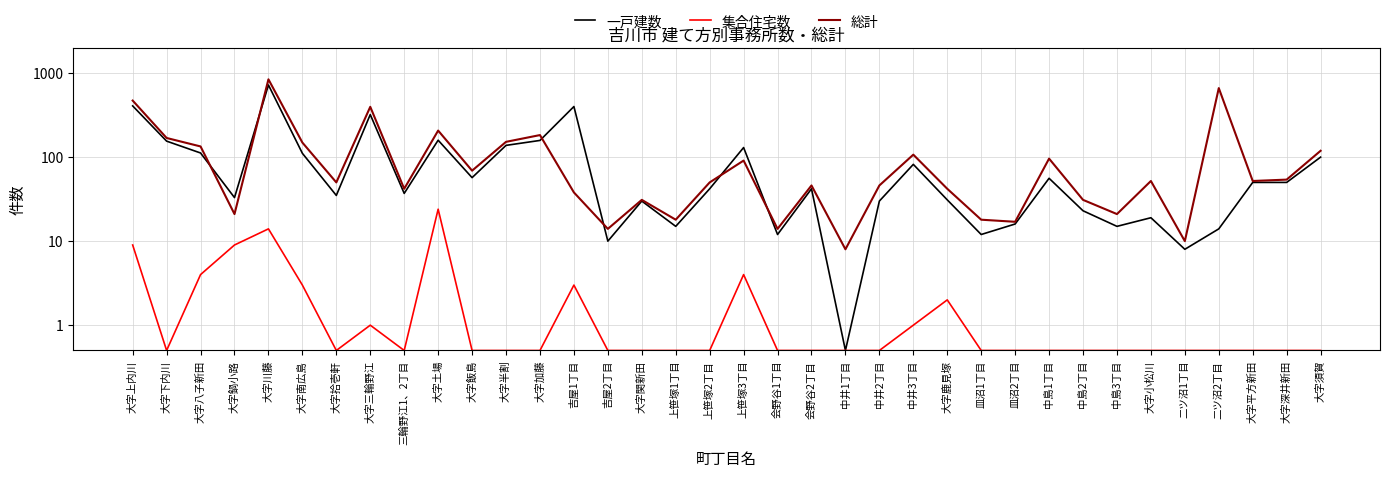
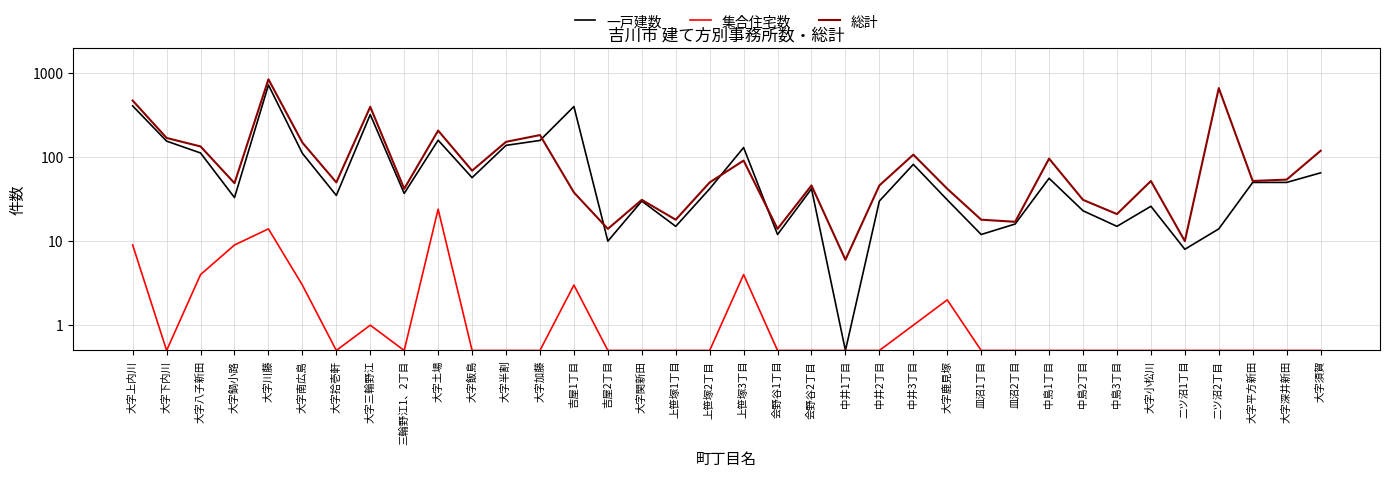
  {
    "一戸建数": {
      "大字上内川": 400,
      "大字下内川": 160,
      "大字八子新田": 110,
      "大字鍋小路": 33,
      "大字川藤": 700,
      "大字南広島": 110,
      "大字拾壱軒": 35,
      "大字三輪野江": 320,
      "三輪野江1、2丁目": 40,
      "大字土場": 160,
      "大字飯島": 60,
      "大字半割": 140,
      "大字加藤": 160,
      "吉屋1丁目": 400,
      "吉屋2丁目": 10,
      "上笹塚1丁目": 15,
      "上笹塚2丁目": 40,
      "上笹塚3丁目": 130,
      "会野谷1丁目": 12,
      "会野谷2丁目": 40,
      "中井2丁目": 30,
      "中井3丁目": 80,
      "大字鹿見塚": 31,
      "皿沼1丁目": 12,
      "中島1丁目": 60,
      "中島2丁目": 23,
      "中島3丁目": 15,
-     "大字小松川": 19,
+     "大字小松川": 26,
      "二ツ沼1丁目": 8,
      "二ツ沼2丁目": 14,
      "大字深井新田": 50,
-     "大字須賀": 100
+     "大字須賀": 70
    },
    "集合住宅数": {
      "大字上内川": 9,
      "大字下内川": 0.5,
      "大字八子新田": 4,
      "大字鍋小路": 9,
      "大字川藤": 14,
      "大字南広島": 3,
      "大字拾壱軒": 0.5,
      "大字三輪野江": 1,
      "三輪野江1、2丁目": 0.5,
      "大字土場": 24,
      "大字飯島": 0.5,
      "大字半割": 0.5,
      "大字加藤": 0.5,
      "吉屋1丁目": 3,
      "吉屋2丁目": 0.5,
      "大字関新田": 0.5,
      "上笹塚1丁目": 0.5,
      "上笹塚2丁目": 0.5,
      "上笹塚3丁目": 4,
      "会野谷1丁目": 0.5,
      "会野谷2丁目": 0.5,
      "中井2丁目": 0.5,
      "中井3丁目": 1,
      "大字鹿見塚": 2,
      "皿沼1丁目": 0.5,
      "皿沼2丁目": 0.5,
      "中島1丁目": 0.5,
      "中島2丁目": 0.5,
      "中島3丁目": 0.5,
      "大字小松川": 0.5,
      "二ツ沼1丁目": 0.5,
      "二ツ沼2丁目": 0.5,
      "大字平方新田": 0.5,
      "大字深井新田": 0.5,
      "大字須賀": 0.5
    },
    "総計": {
      "大字上内川": 500,
      "大字下内川": 170,
      "大字八子新田": 130,
-     "大字鍋小路": 21,
+     "大字鍋小路": 50,
      "大字川藤": 800,
      "大字南広島": 150,
      "大字拾壱軒": 50,
      "大字三輪野江": 400,
      "三輪野江1、2丁目": 40,
      "大字土場": 210,
      "大字飯島": 70,
      "大字半割": 150,
      "大字加藤": 180,
      "吉屋1丁目": 40,
      "吉屋2丁目": 14,
      "上笹塚1丁目": 18,
      "上笹塚2丁目": 50,
      "上笹塚3丁目": 90,
      "会野谷1丁目": 14,
      "会野谷2丁目": 50,
-     "中井1丁目": 8,
+     "中井1丁目": 6,
      "中井2丁目": 50,
      "中井3丁目": 110,
      "大字鹿見塚": 40,
      "皿沼1丁目": 18,
      "中島1丁目": 100,
      "中島2丁目": 31,
      "中島3丁目": 21,
      "大字小松川": 50,
      "二ツ沼1丁目": 10,
      "二ツ沼2丁目": 700,
      "大字深井新田": 50,
      "大字須賀": 120
    }
  }
